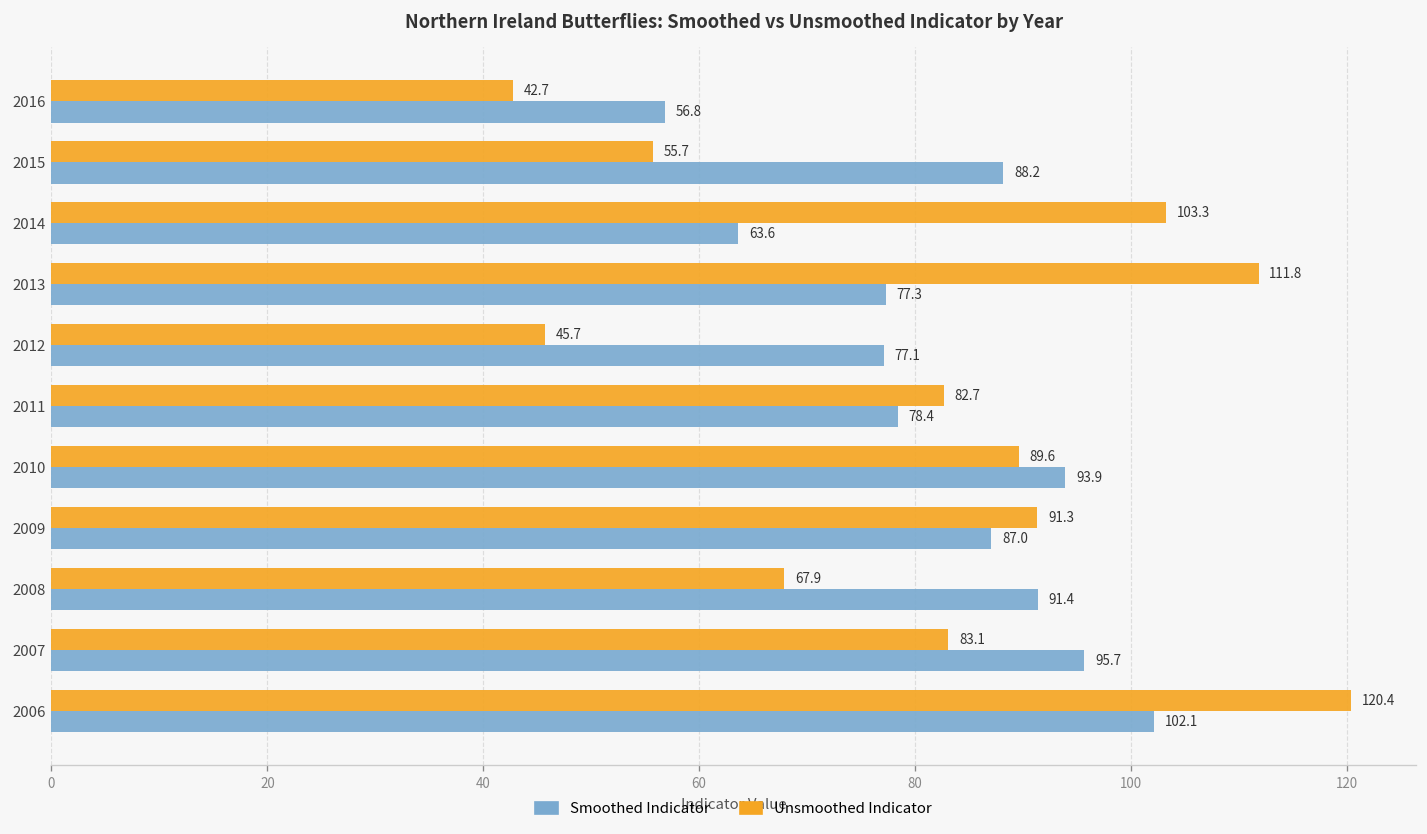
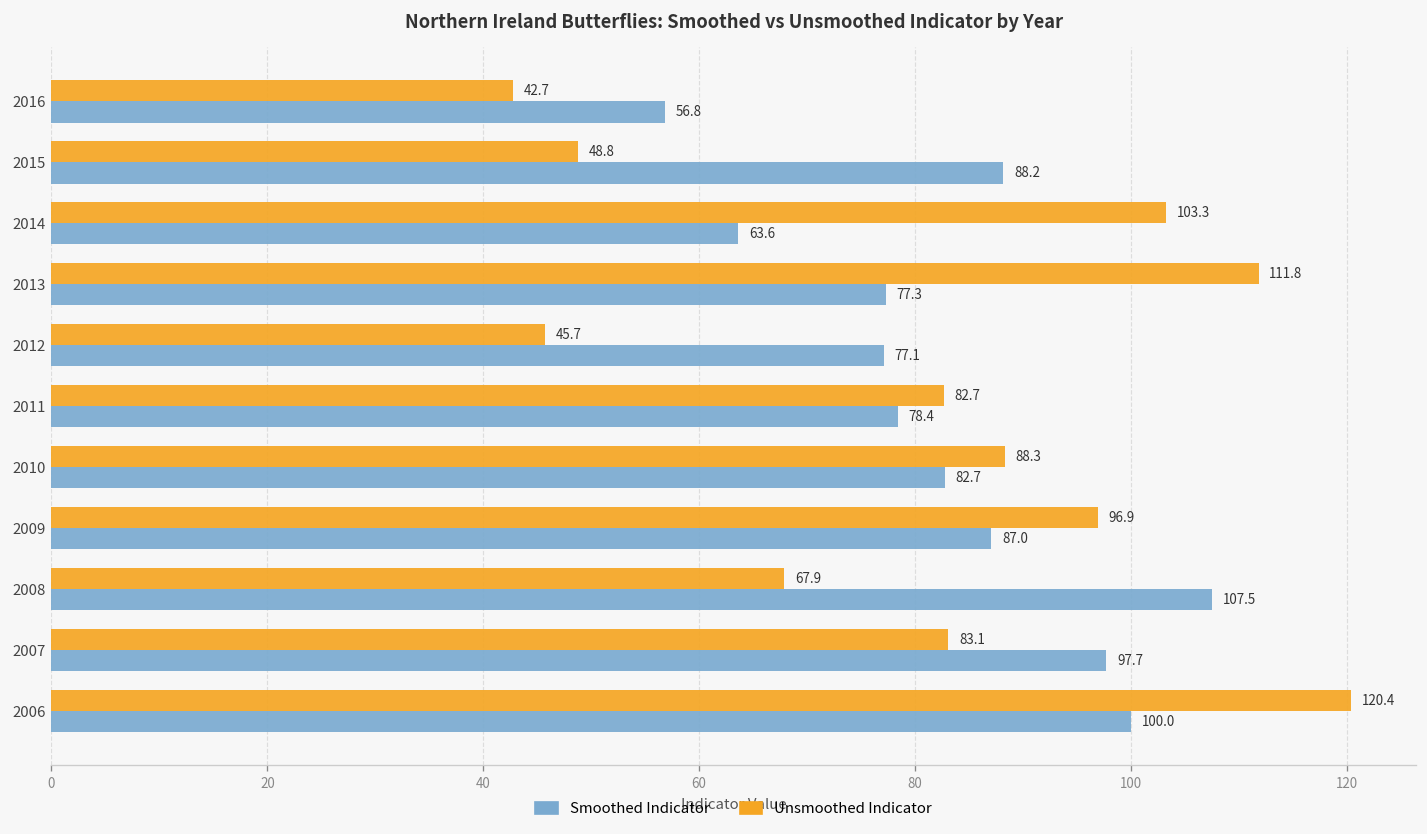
  {
    "Smoothed Indicator": {
      "2016": 56.8,
      "2015": 88.2,
      "2014": 63.6,
      "2013": 77.3,
      "2012": 77.1,
      "2011": 78.4,
-     "2010": 93.9,
+     "2010": 82.7,
      "2009": 87.0,
-     "2008": 91.4,
-     "2007": 95.7,
-     "2006": 102.1
+     "2008": 107.5,
+     "2007": 97.7,
+     "2006": 100.0
    },
    "Unsmoothed Indicator": {
      "2016": 42.7,
-     "2015": 55.7,
+     "2015": 48.8,
      "2014": 103.3,
      "2013": 111.8,
      "2012": 45.7,
      "2011": 82.7,
-     "2010": 89.6,
-     "2009": 91.3,
+     "2010": 88.3,
+     "2009": 96.9,
      "2008": 67.9,
      "2007": 83.1,
      "2006": 120.4
    }
  }
